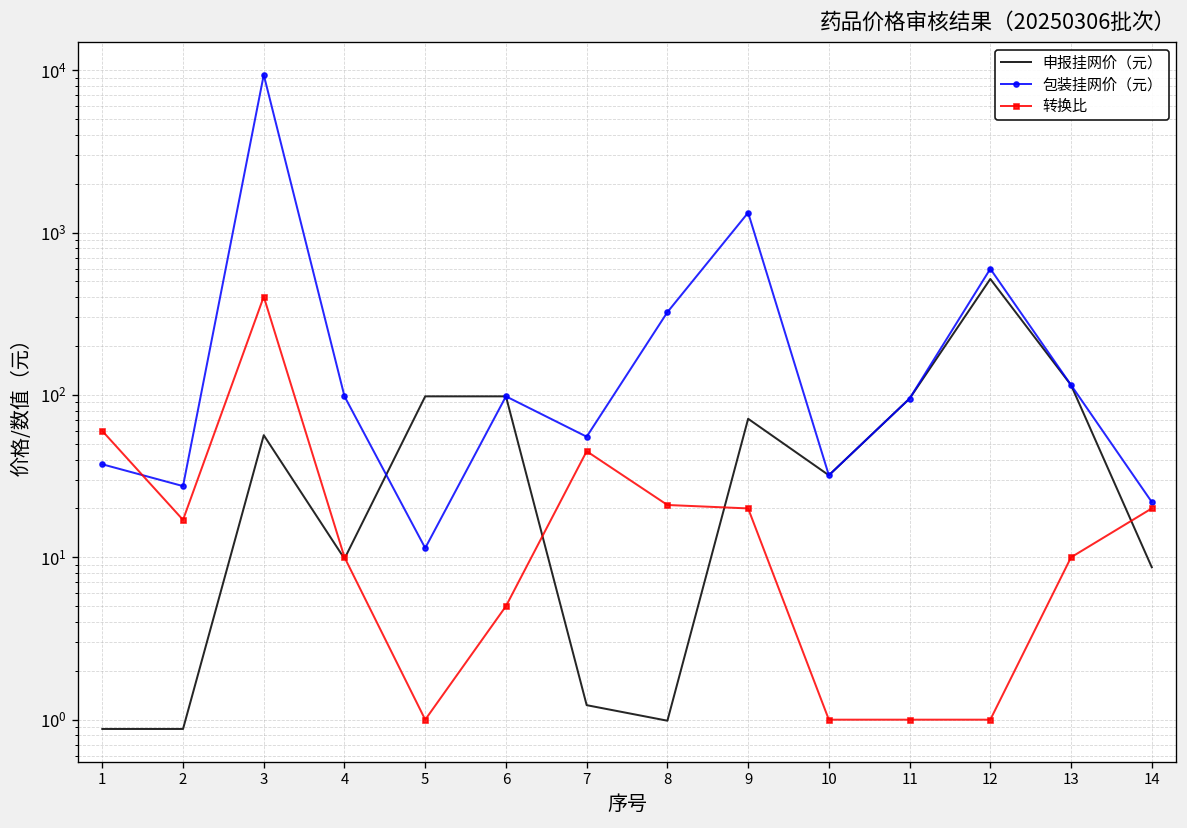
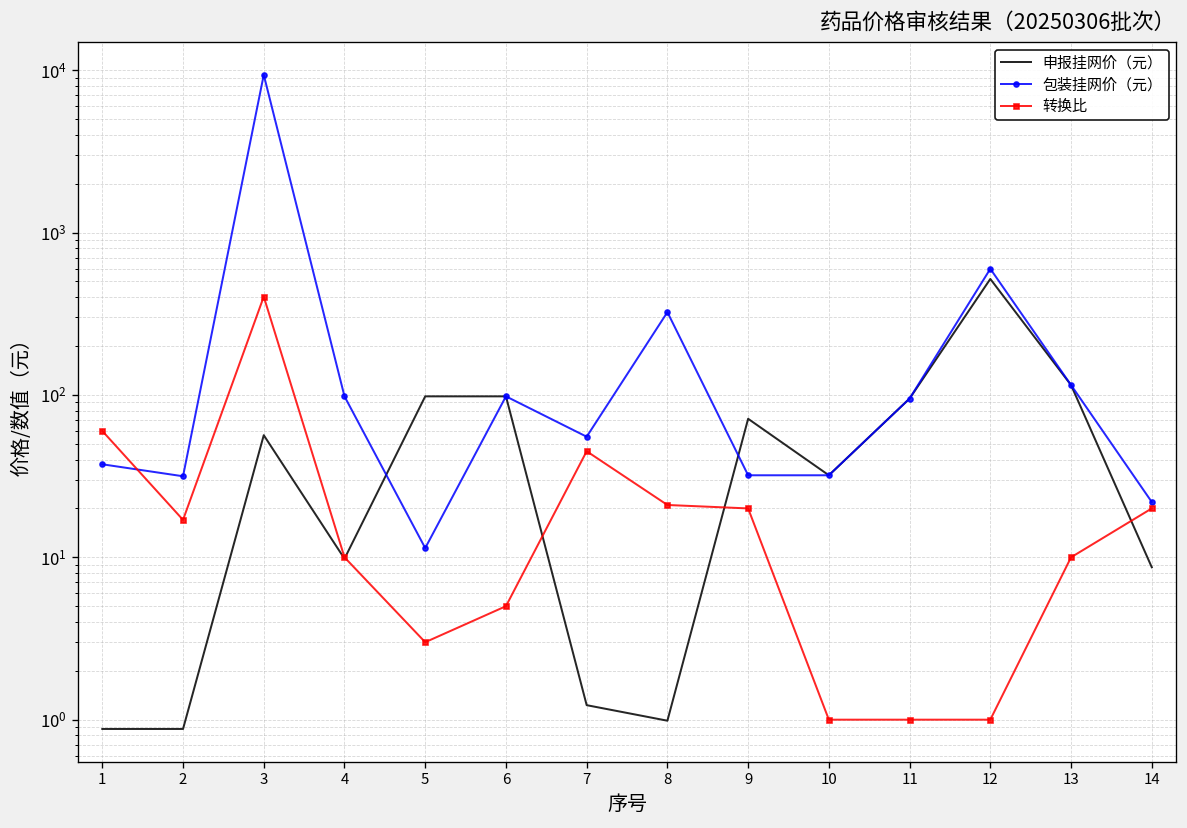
  {
    "申报挂网价（元）": {
      "1": 0.9,
      "2": 0.9,
      "3": 57,
      "5": 100,
      "7": 1.2,
      "8": 1,
      "9": 70,
      "12": 520,
      "14": 9
    },
    "包装挂网价（元）": {
      "1": 37,
-     "2": 27,
+     "2": 32,
      "3": 9000,
      "4": 100,
      "5": 11,
      "7": 55,
      "8": 320,
-     "9": 1300,
+     "9": 32,
      "12": 600,
      "14": 22
    },
    "转换比": {
      "1": 60,
      "2": 17,
      "3": 400,
-     "5": 1,
+     "5": 3,
      "6": 5,
      "7": 45,
      "8": 21,
      "9": 20,
      "10": 1,
      "11": 1,
      "12": 1,
      "13": 10,
      "14": 20
    }
  }
